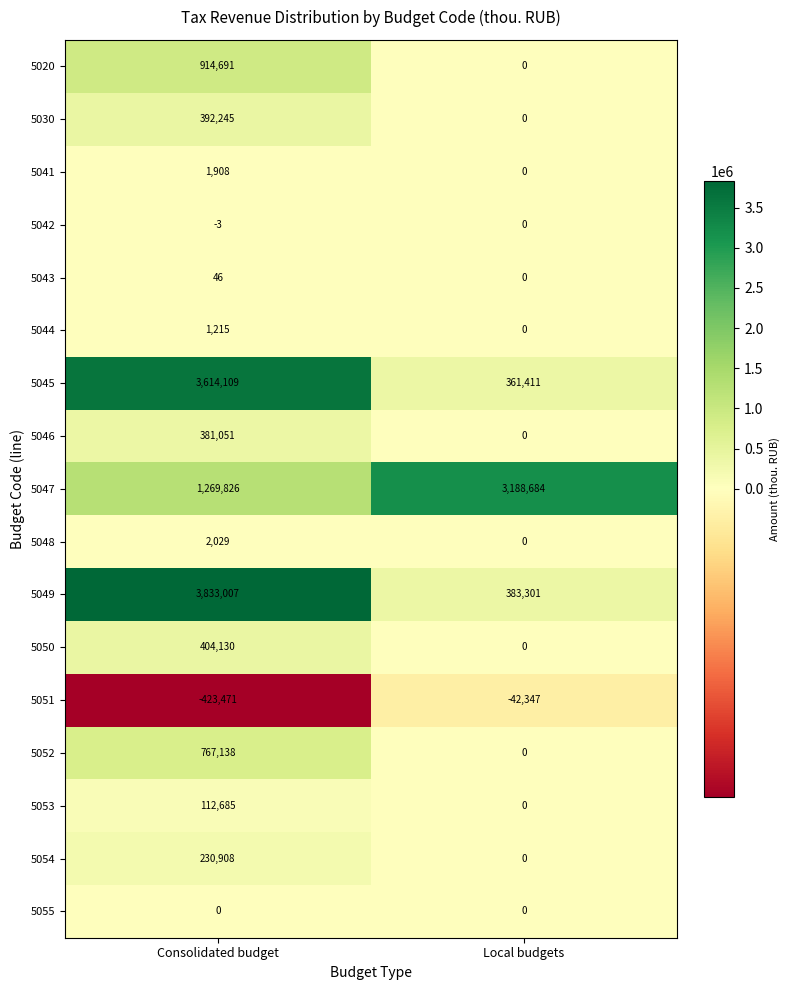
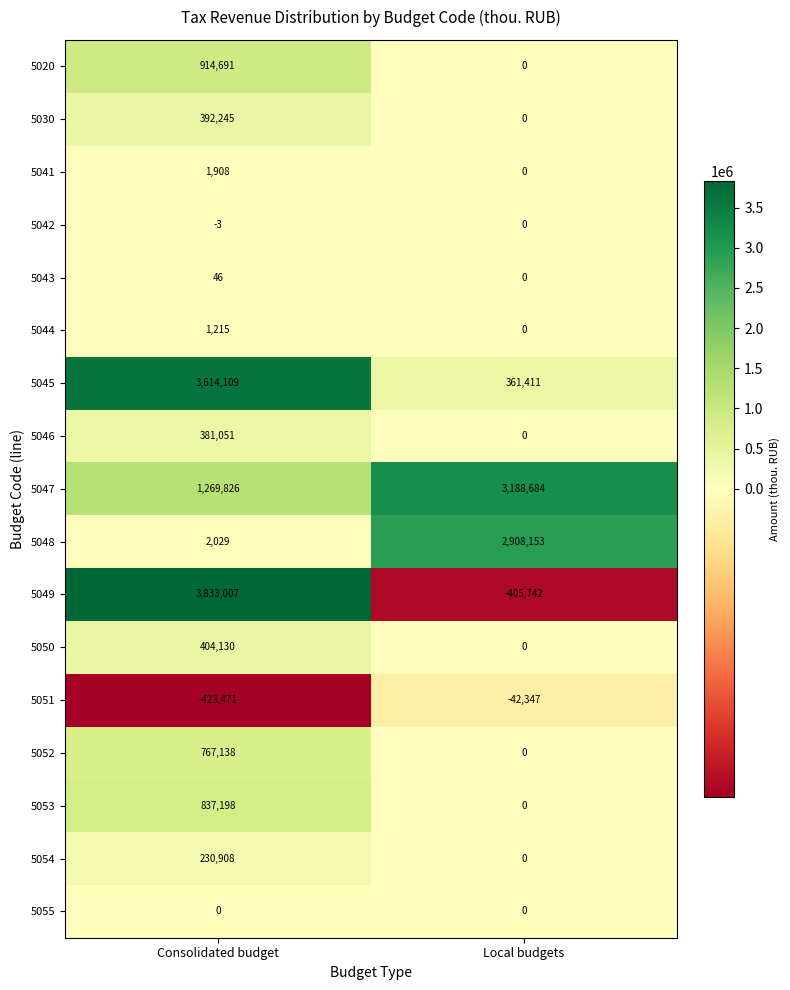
  {
    "5020": {
      "Consolidated budget": "914,691",
      "Local budgets": "0"
    },
    "5030": {
      "Consolidated budget": "392,245",
      "Local budgets": "0"
    },
    "5041": {
      "Consolidated budget": "1,908",
      "Local budgets": "0"
    },
    "5042": {
      "Consolidated budget": "-3",
      "Local budgets": "0"
    },
    "5043": {
      "Consolidated budget": "46",
      "Local budgets": "0"
    },
    "5044": {
      "Consolidated budget": "1,215",
      "Local budgets": "0"
    },
    "5045": {
      "Consolidated budget": "3,614,109",
      "Local budgets": "361,411"
    },
    "5046": {
      "Consolidated budget": "381,051",
      "Local budgets": "0"
    },
    "5047": {
      "Consolidated budget": "1,269,826",
      "Local budgets": "3,188,684"
    },
    "5048": {
      "Consolidated budget": "2,029",
-     "Local budgets": "0"
+     "Local budgets": "2,908,153"
    },
    "5049": {
      "Consolidated budget": "3,833,007",
-     "Local budgets": "383,301"
+     "Local budgets": "-405,742"
    },
    "5050": {
      "Consolidated budget": "404,130",
      "Local budgets": "0"
    },
    "5051": {
      "Consolidated budget": "-423,471",
      "Local budgets": "-42,347"
    },
    "5052": {
      "Consolidated budget": "767,138",
      "Local budgets": "0"
    },
    "5053": {
-     "Consolidated budget": "112,685",
+     "Consolidated budget": "837,198",
      "Local budgets": "0"
    },
    "5054": {
      "Consolidated budget": "230,908",
      "Local budgets": "0"
    },
    "5055": {
      "Consolidated budget": "0",
      "Local budgets": "0"
    }
  }
